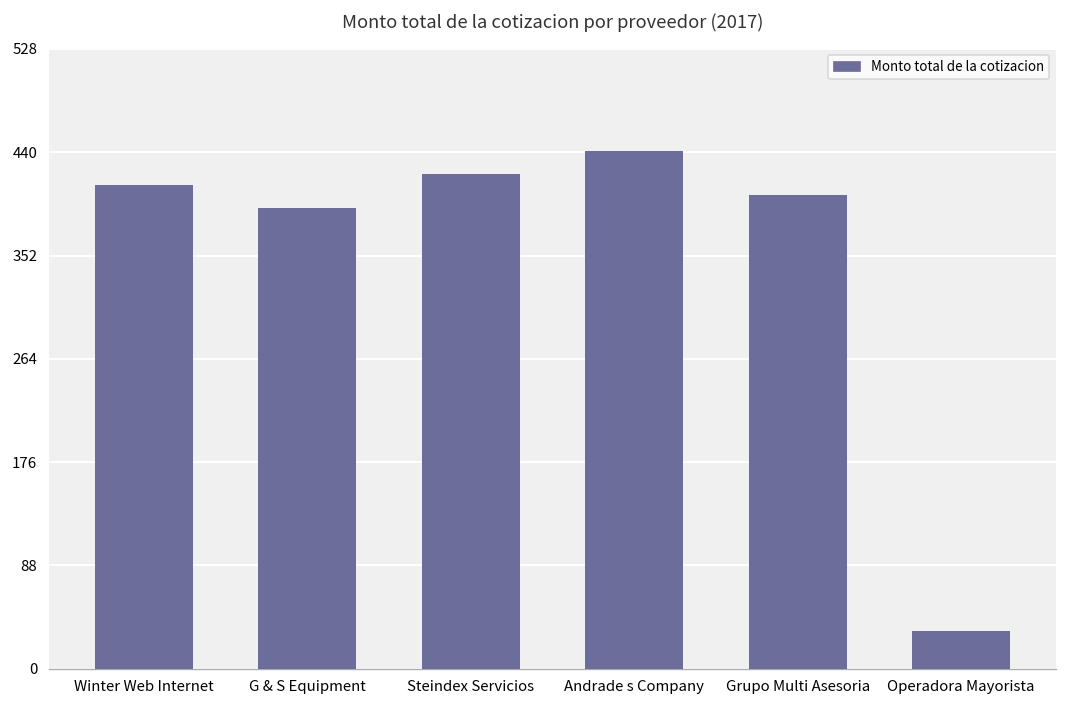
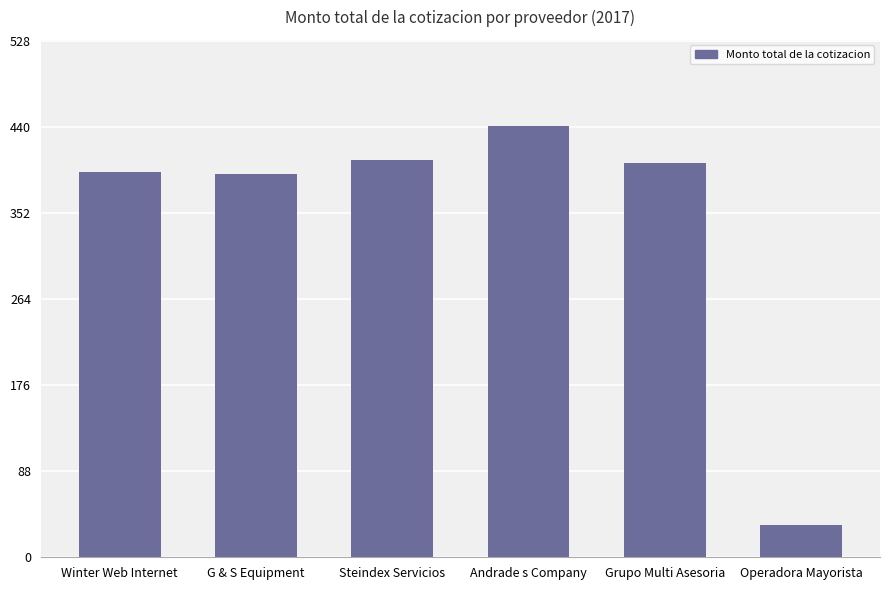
  {
-   "Winter Web Internet": 410,
+   "Winter Web Internet": 390,
    "G & S Equipment": 390,
-   "Steindex Servicios": 420,
+   "Steindex Servicios": 410,
    "Andrade s Company": 440,
    "Grupo Multi Asesoria": 400,
    "Operadora Mayorista": 30
  }
